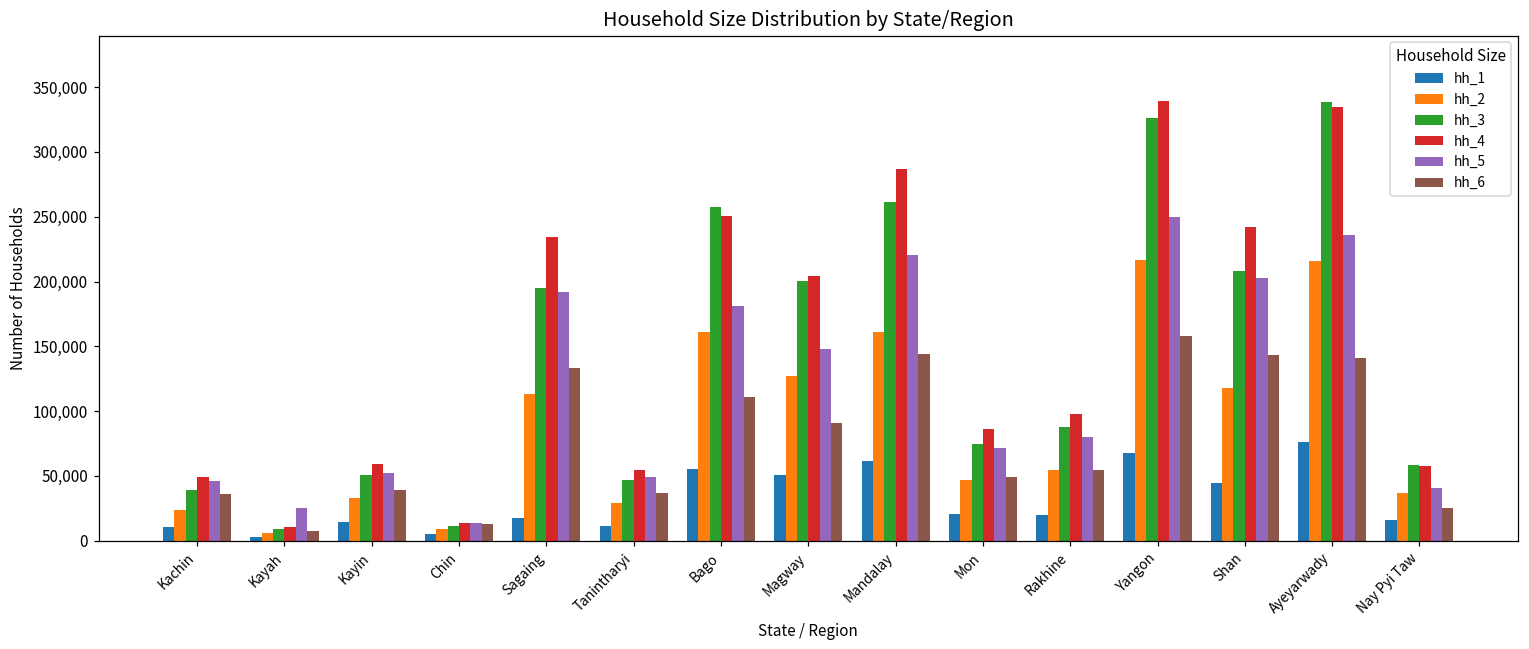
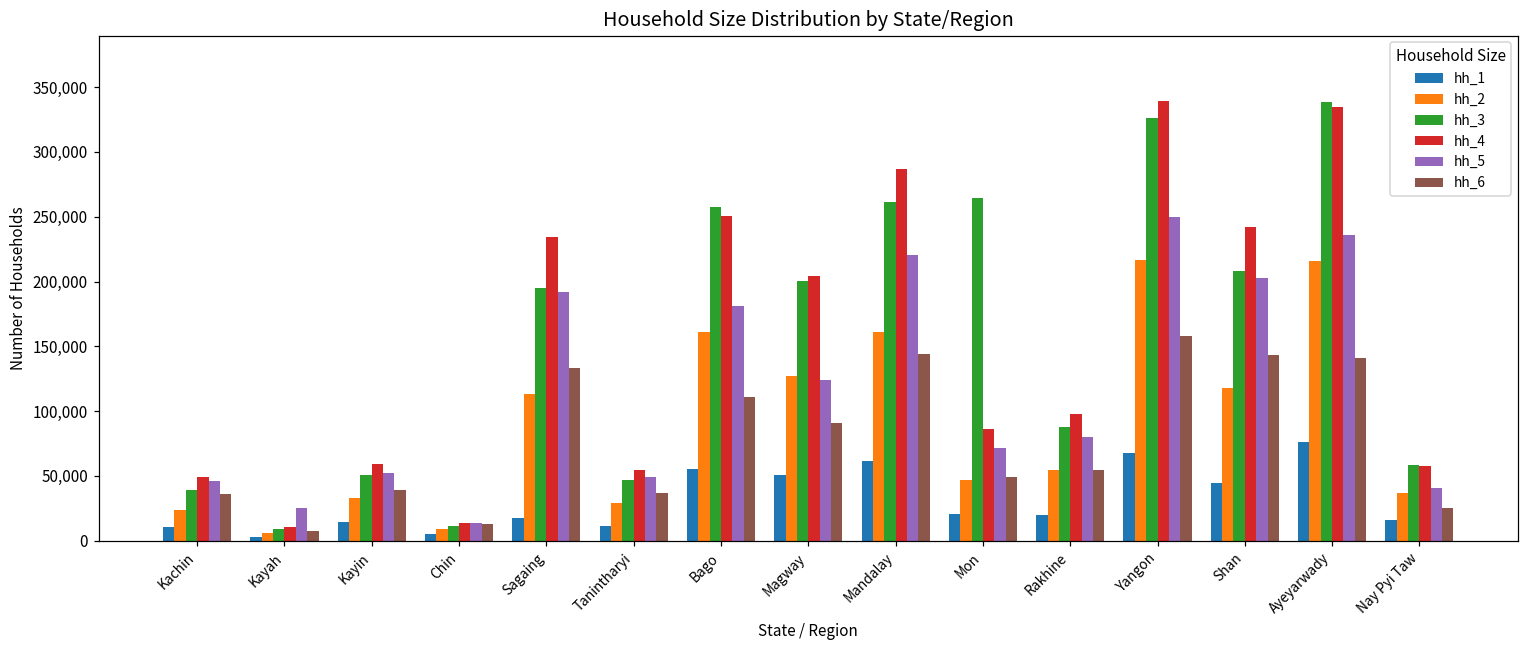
  {
    "hh_1": {
      "Kachin": "11,000",
      "Kayah": "3,000",
      "Kayin": "15,000",
      "Chin": "5,000",
      "Sagaing": "17,000",
      "Tanintharyi": "12,000",
      "Bago": "55,000",
      "Magway": "51,000",
      "Mandalay": "62,000",
      "Mon": "21,000",
      "Rakhine": "20,000",
      "Yangon": "68,000",
      "Shan": "44,000",
      "Ayeyarwady": "76,000",
      "Nay Pyi Taw": "16,000"
    },
    "hh_2": {
      "Kachin": "24,000",
      "Kayah": "6,000",
      "Kayin": "33,000",
      "Chin": "9,000",
      "Sagaing": "113,000",
      "Tanintharyi": "29,000",
      "Bago": "161,000",
      "Magway": "127,000",
      "Mandalay": "161,000",
      "Mon": "47,000",
      "Rakhine": "55,000",
      "Yangon": "217,000",
      "Shan": "118,000",
      "Ayeyarwady": "216,000",
      "Nay Pyi Taw": "37,000"
    },
    "hh_3": {
      "Kachin": "39,000",
      "Kayah": "9,000",
      "Kayin": "51,000",
      "Chin": "11,000",
      "Sagaing": "195,000",
      "Tanintharyi": "47,000",
      "Bago": "258,000",
      "Magway": "201,000",
      "Mandalay": "262,000",
-     "Mon": "74,000",
+     "Mon": "265,000",
      "Rakhine": "87,000",
      "Yangon": "326,000",
      "Shan": "208,000",
      "Ayeyarwady": "339,000",
      "Nay Pyi Taw": "59,000"
    },
    "hh_4": {
      "Kachin": "49,000",
      "Kayah": "11,000",
      "Kayin": "59,000",
      "Chin": "13,000",
      "Sagaing": "234,000",
      "Tanintharyi": "54,000",
      "Bago": "251,000",
      "Magway": "204,000",
      "Mandalay": "287,000",
      "Mon": "86,000",
      "Rakhine": "97,000",
      "Yangon": "339,000",
      "Shan": "242,000",
      "Ayeyarwady": "335,000",
      "Nay Pyi Taw": "58,000"
    },
    "hh_5": {
      "Kachin": "46,000",
      "Kayah": "25,000",
      "Kayin": "53,000",
      "Chin": "14,000",
      "Sagaing": "192,000",
      "Tanintharyi": "49,000",
      "Bago": "181,000",
-     "Magway": "148,000",
+     "Magway": "124,000",
      "Mandalay": "220,000",
      "Mon": "71,000",
      "Rakhine": "80,000",
      "Yangon": "249,000",
      "Shan": "203,000",
      "Ayeyarwady": "236,000",
      "Nay Pyi Taw": "40,000"
    },
    "hh_6": {
      "Kachin": "36,000",
      "Kayah": "7,000",
      "Kayin": "39,000",
      "Chin": "13,000",
      "Sagaing": "133,000",
      "Tanintharyi": "37,000",
      "Bago": "111,000",
      "Magway": "91,000",
      "Mandalay": "144,000",
      "Mon": "49,000",
      "Rakhine": "55,000",
      "Yangon": "158,000",
      "Shan": "143,000",
      "Ayeyarwady": "141,000",
      "Nay Pyi Taw": "25,000"
    }
  }
